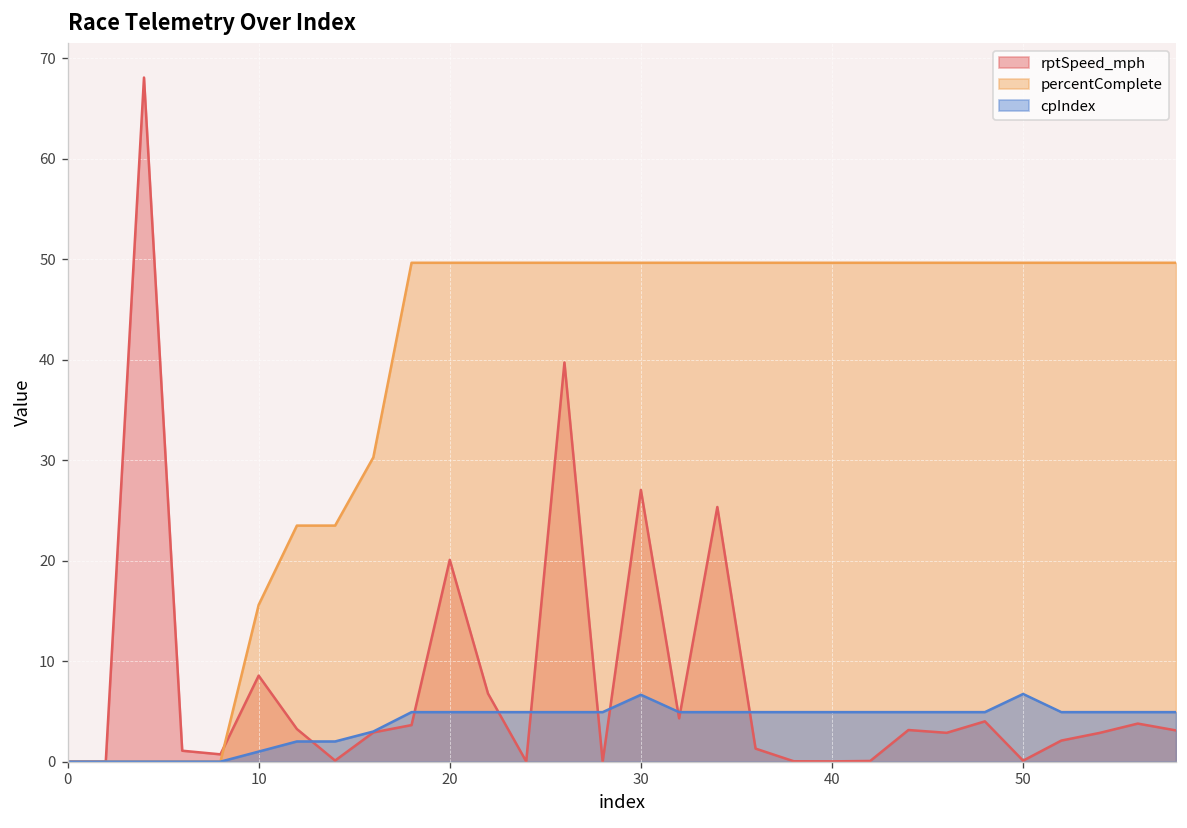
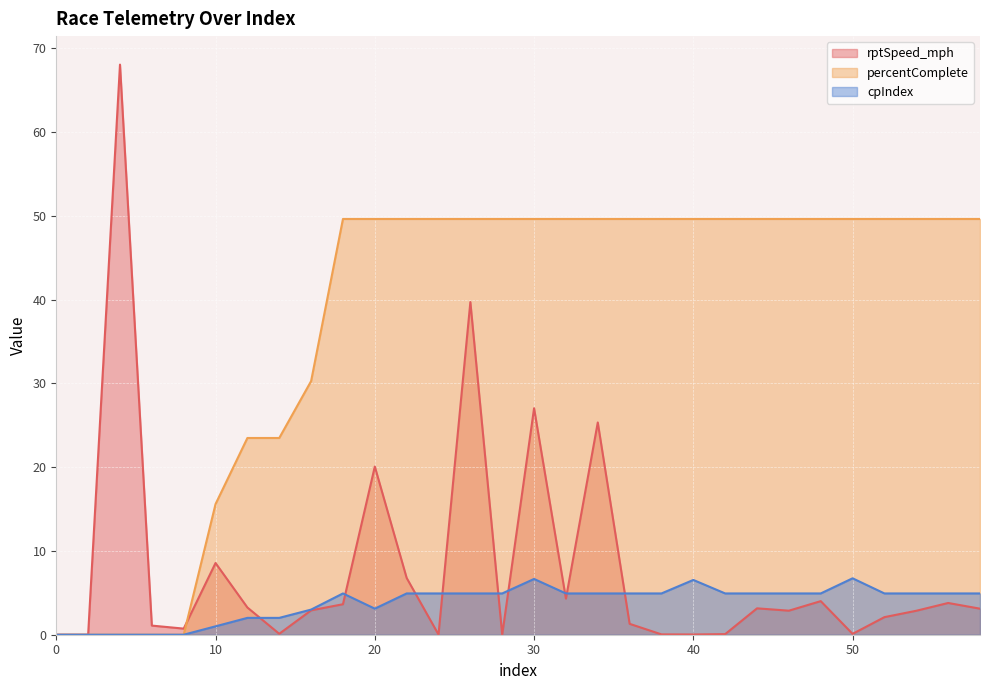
  {
    "cpIndex": {
      "10": 1,
-     "20": 5,
+     "20": 3,
      "30": 7,
-     "40": 5,
+     "40": 7,
      "50": 7
    }
  }
